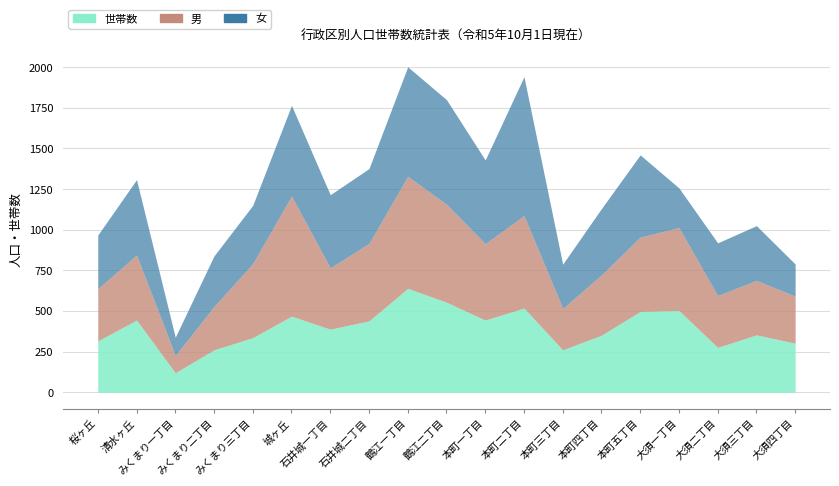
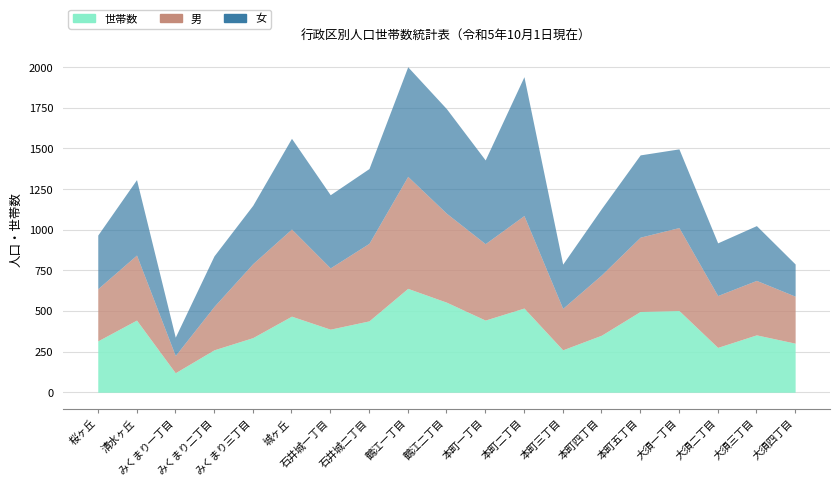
  {
    "世帯数": {
      "桜ヶ丘": 320,
      "清水ヶ丘": 440,
      "みくまり一丁目": 120,
      "みくまり二丁目": 260,
      "みくまり三丁目": 340,
      "城ヶ丘": 470,
      "石井城一丁目": 390,
      "石井城二丁目": 440,
      "鶴江一丁目": 640,
      "鶴江二丁目": 550,
      "本町一丁目": 440,
      "本町二丁目": 520,
      "本町三丁目": 260,
      "本町四丁目": 350,
      "本町五丁目": 500,
      "大須一丁目": 500,
      "大須二丁目": 280,
      "大須三丁目": 350,
      "大須四丁目": 300
    },
    "男": {
      "桜ヶ丘": 320,
      "清水ヶ丘": 400,
      "みくまり一丁目": 110,
      "みくまり二丁目": 270,
      "みくまり三丁目": 460,
-     "城ヶ丘": 740,
+     "城ヶ丘": 540,
      "石井城一丁目": 380,
      "石井城二丁目": 480,
      "鶴江一丁目": 690,
-     "鶴江二丁目": 600,
+     "鶴江二丁目": 550,
      "本町一丁目": 470,
      "本町二丁目": 570,
      "本町三丁目": 260,
      "本町四丁目": 370,
      "本町五丁目": 460,
      "大須一丁目": 510,
      "大須二丁目": 320,
      "大須三丁目": 340,
      "大須四丁目": 290
    },
    "女": {
      "桜ヶ丘": 330,
      "清水ヶ丘": 460,
      "みくまり一丁目": 110,
      "みくまり二丁目": 310,
      "みくまり三丁目": 360,
      "城ヶ丘": 560,
      "石井城一丁目": 450,
      "石井城二丁目": 460,
      "鶴江一丁目": 670,
      "鶴江二丁目": 640,
      "本町一丁目": 520,
      "本町二丁目": 850,
      "本町三丁目": 270,
      "本町四丁目": 410,
      "本町五丁目": 510,
-     "大須一丁目": 240,
+     "大須一丁目": 480,
      "大須二丁目": 320,
      "大須三丁目": 340,
      "大須四丁目": 200
    }
  }
